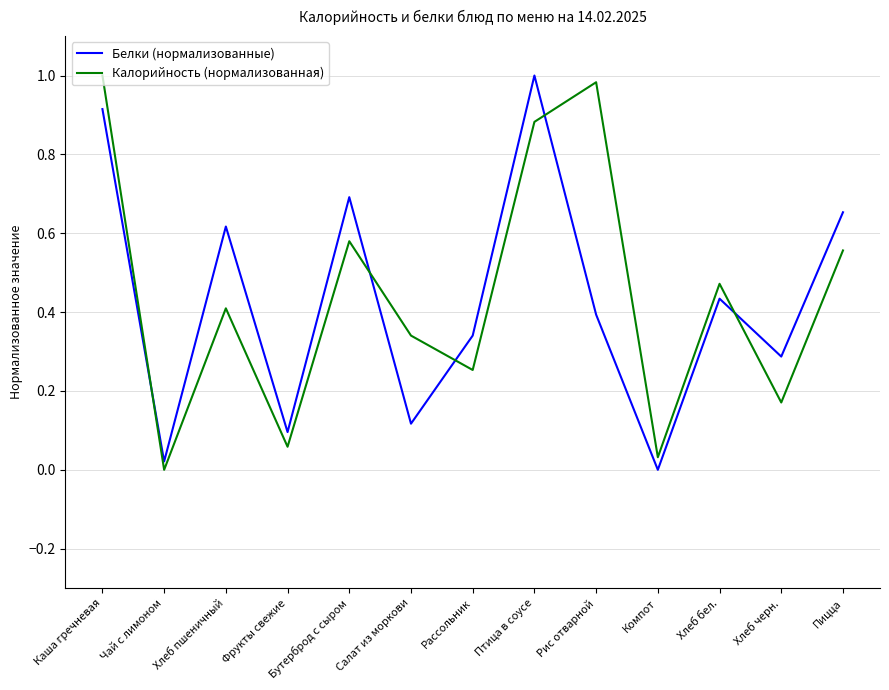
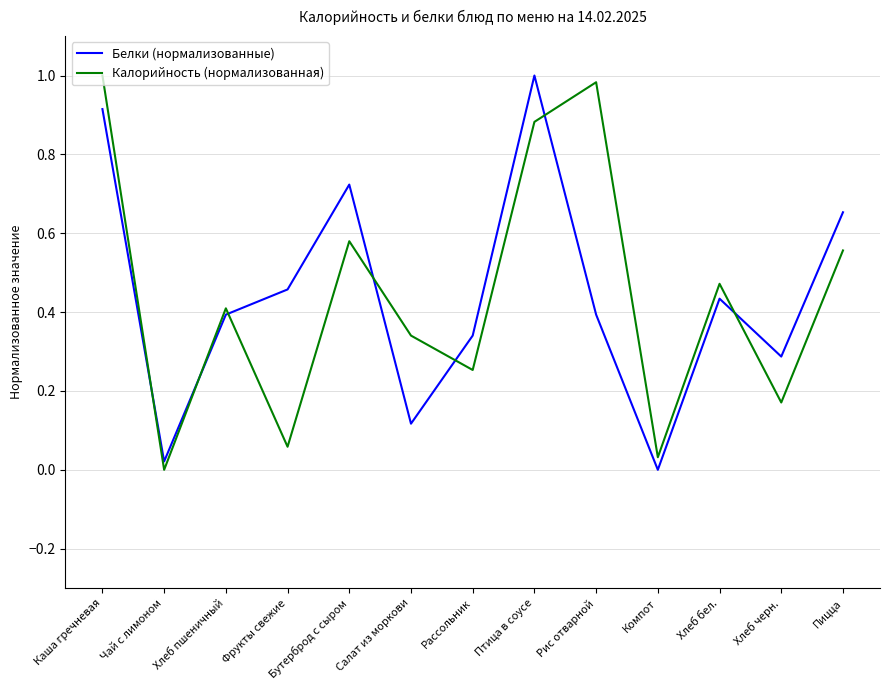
  {
    "Белки (нормализованные)": {
      "Каша гречневая": 0.91,
      "Чай с лимоном": 0.02,
-     "Хлеб пшеничный": 0.62,
-     "Фрукты свежие": 0.10,
-     "Бутерброд с сыром": 0.69,
+     "Хлеб пшеничный": 0.39,
+     "Фрукты свежие": 0.46,
+     "Бутерброд с сыром": 0.72,
      "Салат из моркови": 0.12,
      "Рассольник": 0.34,
      "Птица в соусе": 1.00,
      "Рис отварной": 0.39,
      "Компот": 0.00,
      "Хлеб бел.": 0.43,
      "Хлеб черн.": 0.29,
      "Пицца": 0.65
    },
    "Калорийность (нормализованная)": {
      "Чай с лимоном": 0.00,
      "Хлеб пшеничный": 0.41,
      "Фрукты свежие": 0.06,
      "Бутерброд с сыром": 0.58,
      "Салат из моркови": 0.34,
      "Рассольник": 0.25,
      "Птица в соусе": 0.88,
      "Рис отварной": 0.98,
      "Компот": 0.03,
      "Хлеб бел.": 0.47,
      "Хлеб черн.": 0.17,
      "Пицца": 0.56
    }
  }
